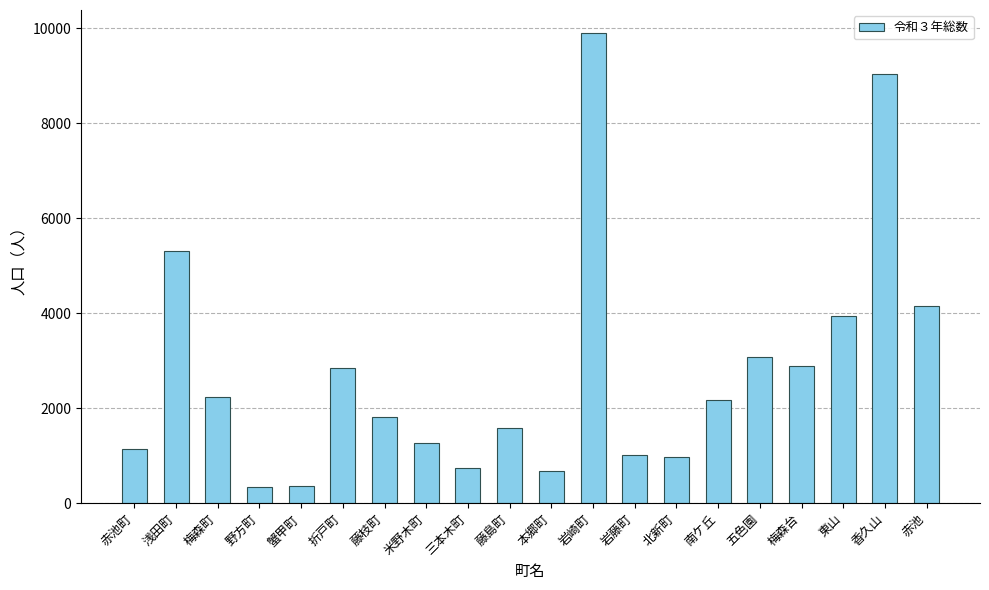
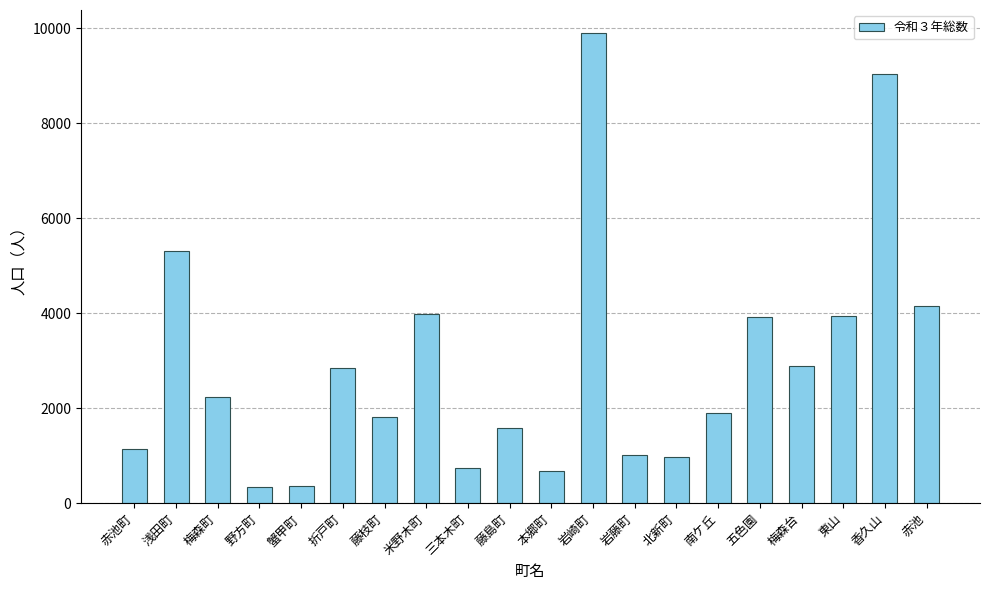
  {
    "赤池町": 1100,
    "浅田町": 5300,
    "梅森町": 2200,
    "野方町": 300,
    "蟹甲町": 400,
    "折戸町": 2800,
    "藤枝町": 1800,
-   "米野木町": 1300,
+   "米野木町": 4000,
    "三本木町": 700,
    "藤島町": 1600,
    "本郷町": 700,
    "岩崎町": 9900,
    "岩藤町": 1000,
    "北新町": 1000,
-   "南ケ丘": 2200,
-   "五色園": 3100,
+   "南ケ丘": 1900,
+   "五色園": 3900,
    "梅森台": 2900,
    "東山": 3900,
    "香久山": 9000,
    "赤池": 4100
  }
